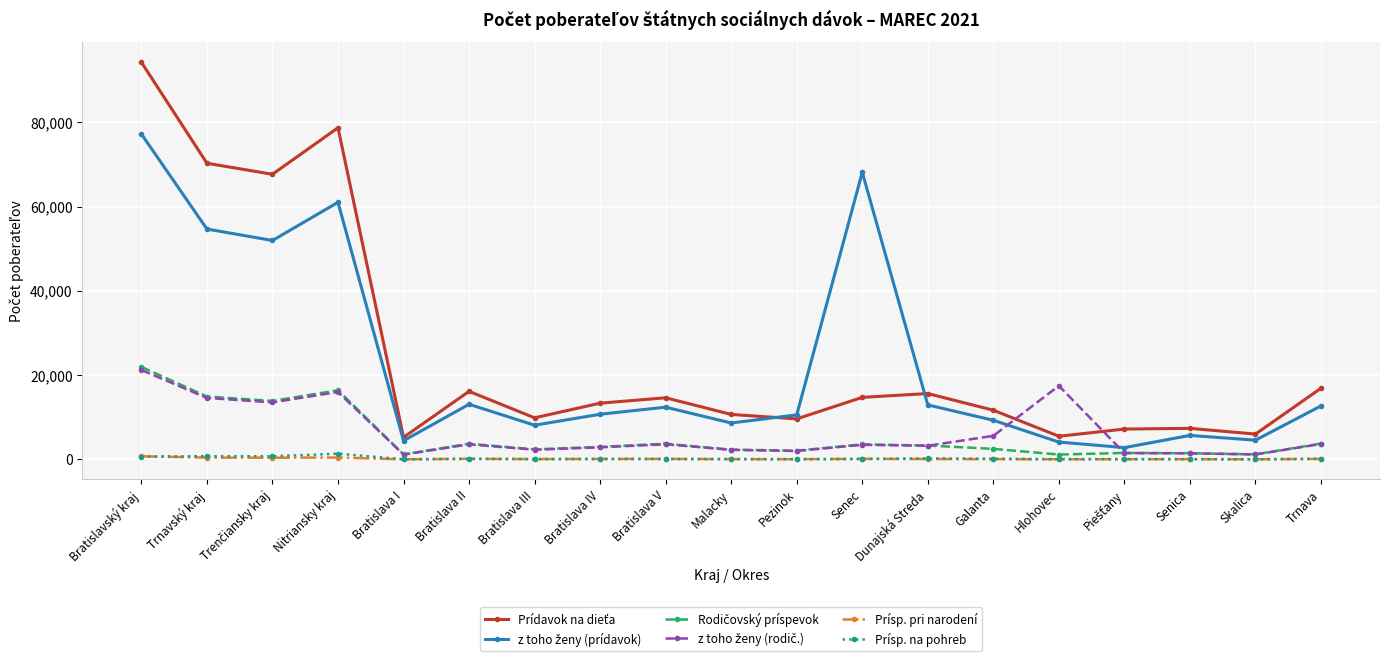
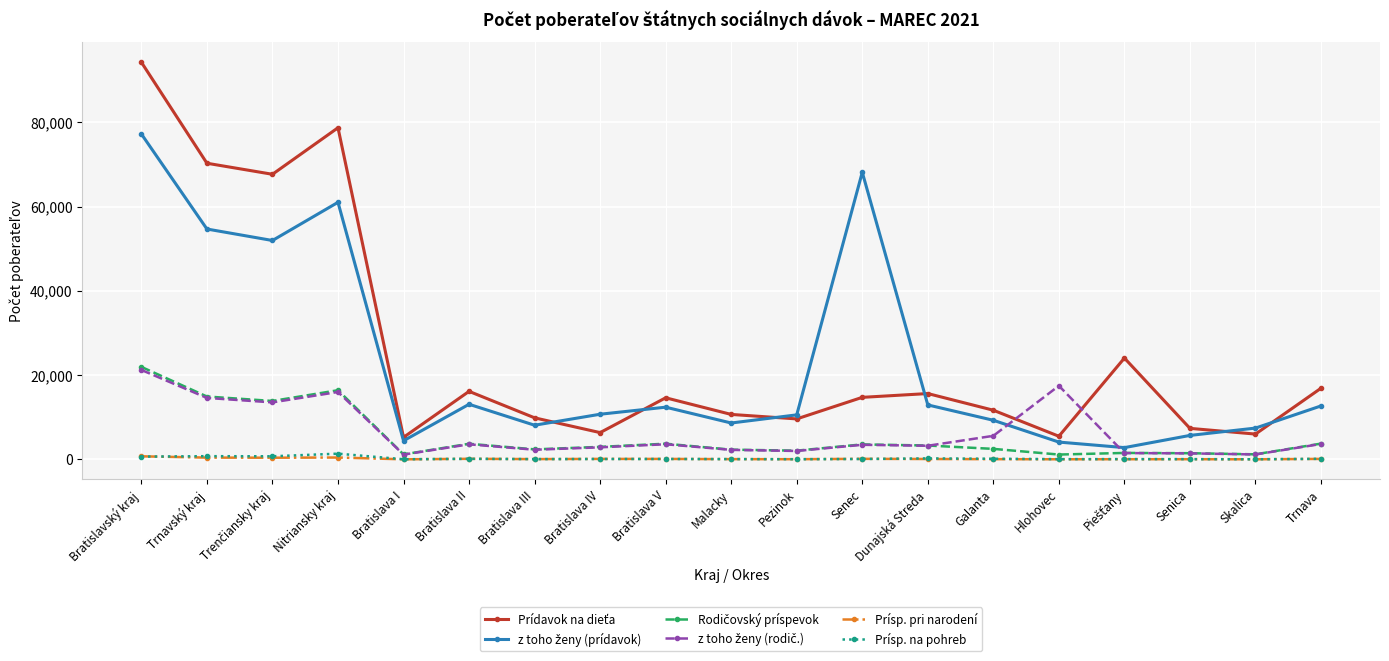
  {
    "Prídavok na dieťa": {
      "Bratislavský kraj": "94,000",
      "Trnavský kraj": "70,000",
      "Trenčiansky kraj": "68,000",
      "Nitriansky kraj": "79,000",
      "Bratislava I": "5,000",
      "Bratislava II": "16,000",
      "Bratislava III": "10,000",
-     "Bratislava IV": "13,000",
+     "Bratislava IV": "6,000",
      "Bratislava V": "15,000",
      "Malacky": "11,000",
      "Pezinok": "10,000",
      "Senec": "15,000",
      "Dunajská Streda": "16,000",
      "Galanta": "12,000",
      "Hlohovec": "5,000",
-     "Piešťany": "7,000",
+     "Piešťany": "24,000",
      "Senica": "7,000",
      "Skalica": "6,000",
      "Trnava": "17,000"
    },
    "z toho ženy (prídavok)": {
      "Bratislavský kraj": "77,000",
      "Trnavský kraj": "55,000",
      "Trenčiansky kraj": "52,000",
      "Nitriansky kraj": "61,000",
      "Bratislava I": "4,000",
      "Bratislava II": "13,000",
      "Bratislava III": "8,000",
      "Bratislava IV": "11,000",
      "Bratislava V": "12,000",
      "Malacky": "9,000",
      "Pezinok": "11,000",
      "Senec": "68,000",
      "Dunajská Streda": "13,000",
      "Galanta": "9,000",
      "Hlohovec": "4,000",
      "Piešťany": "3,000",
      "Senica": "6,000",
-     "Skalica": "5,000",
+     "Skalica": "7,000",
      "Trnava": "13,000"
    },
    "z toho ženy (rodič.)": {
      "Bratislavský kraj": "21,000",
      "Galanta": "6,000",
      "Hlohovec": "17,000"
    },
    "Prísp. pri narodení": {
      "Nitriansky kraj": "0"
    }
  }
